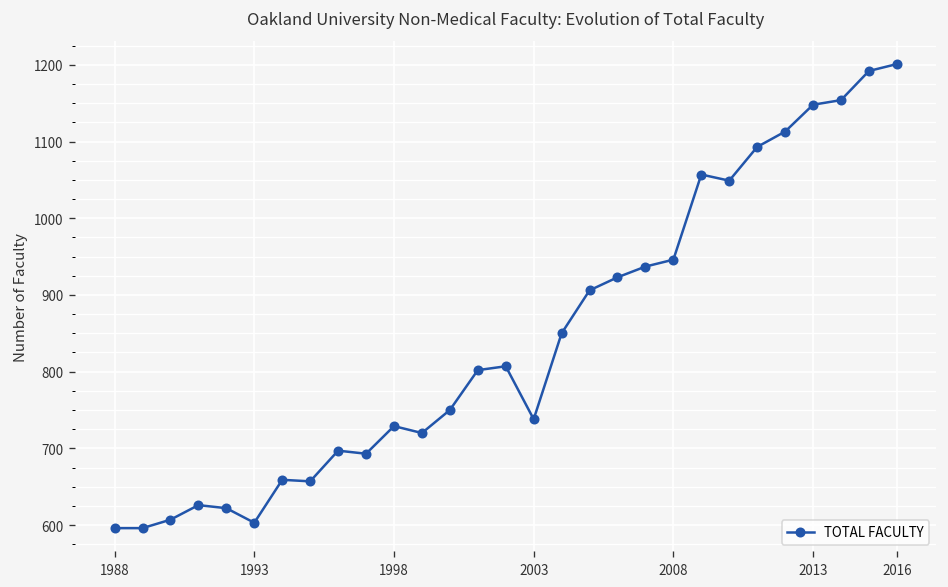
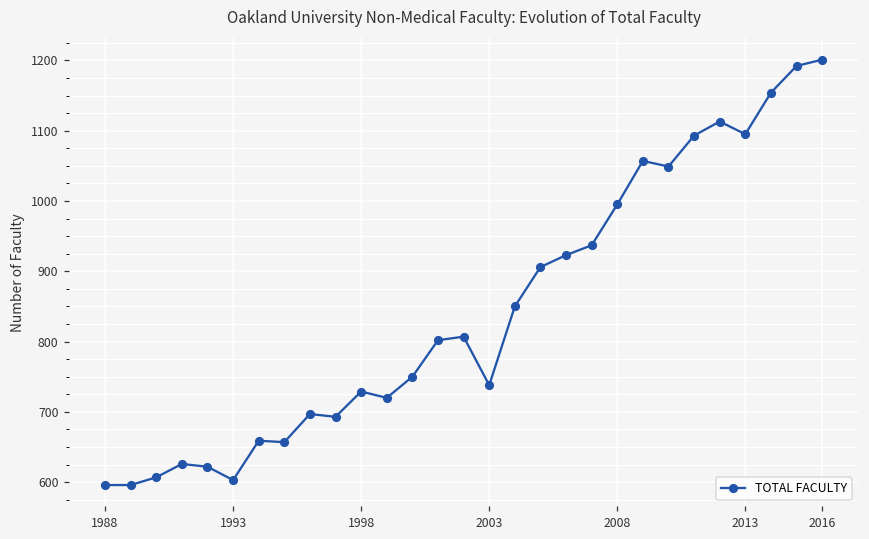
  {
    "1988": 600,
    "1993": 600,
    "1998": 730,
    "2003": 740,
-   "2008": 950,
-   "2013": 1150,
+   "2008": 1000,
+   "2013": 1100,
    "2016": 1200
  }
